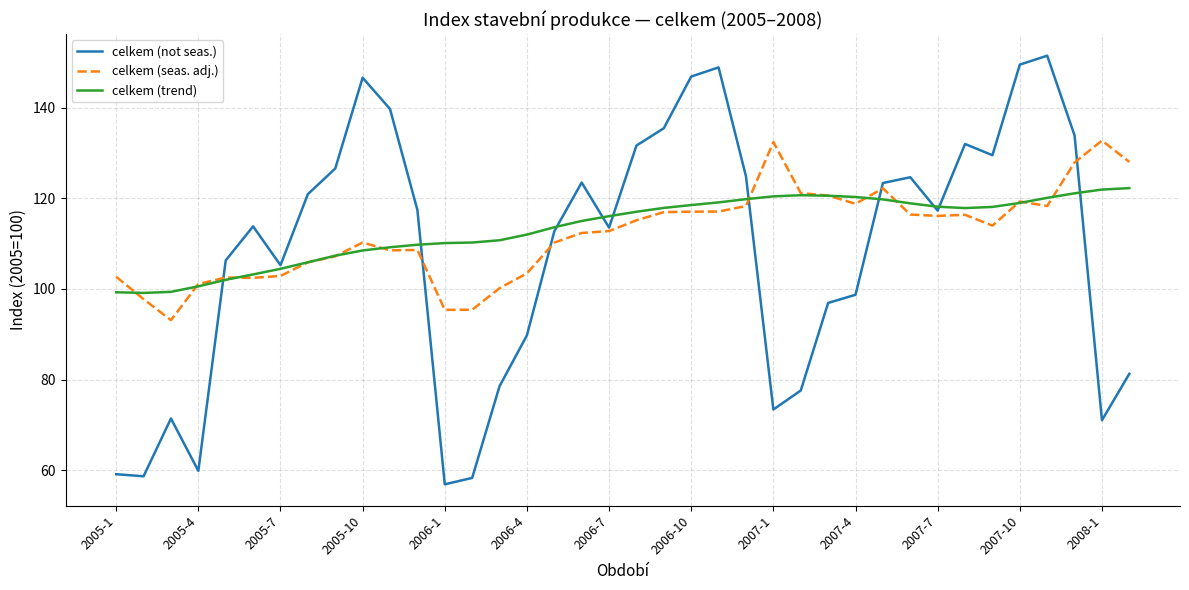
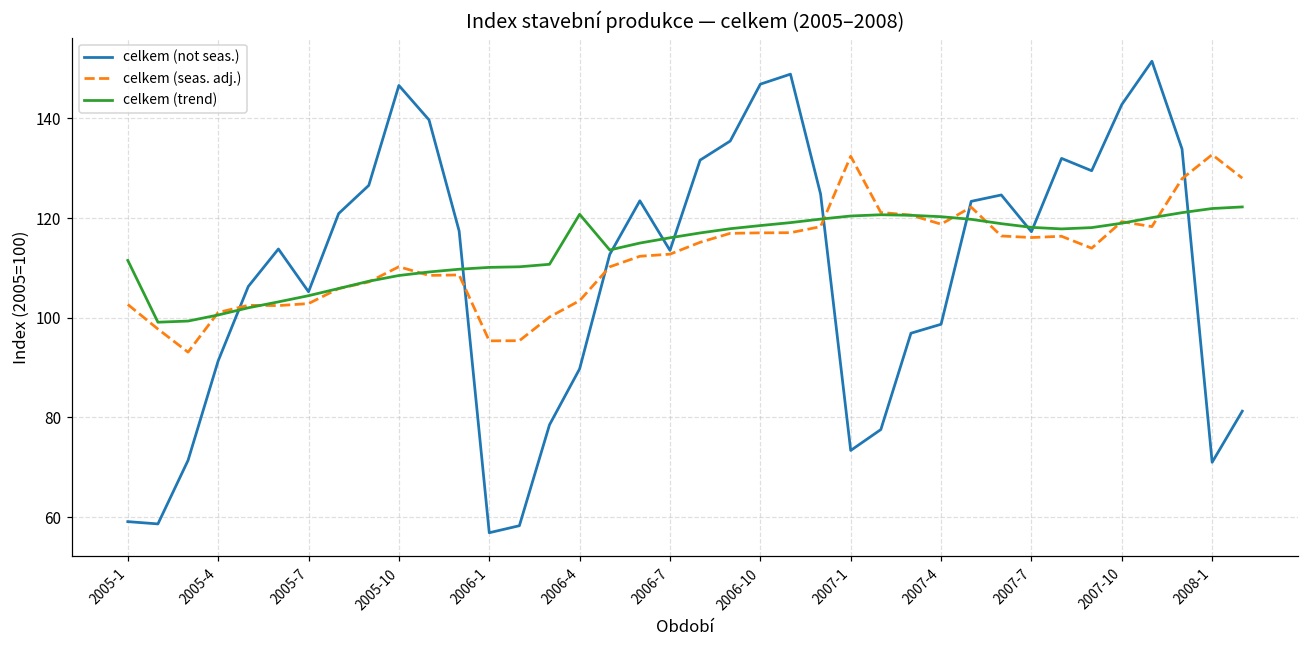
  {
    "celkem (not seas.)": {
      "2005-1": 59,
-     "2005-4": 60,
+     "2005-4": 91,
      "2005-7": 105,
      "2005-10": 147,
      "2006-1": 57,
      "2006-4": 90,
      "2006-7": 114,
      "2006-10": 147,
      "2007-1": 73,
      "2007-4": 99,
      "2007-7": 117,
-     "2007-10": 149,
+     "2007-10": 143,
      "2008-1": 71
    },
    "celkem (seas. adj.)": {
      "2005-1": 103,
      "2005-7": 103,
      "2005-10": 110,
      "2006-1": 95,
      "2006-4": 103,
      "2006-7": 113,
      "2006-10": 117,
      "2007-1": 132,
      "2007-4": 119,
      "2007-7": 116,
      "2008-1": 133
    },
    "celkem (trend)": {
-     "2005-1": 99,
+     "2005-1": 112,
      "2005-7": 104,
      "2005-10": 108,
      "2006-1": 110,
-     "2006-4": 112,
+     "2006-4": 121,
      "2006-7": 116,
      "2006-10": 119,
      "2007-1": 120,
      "2007-4": 120,
      "2007-7": 118,
      "2008-1": 122
    }
  }
